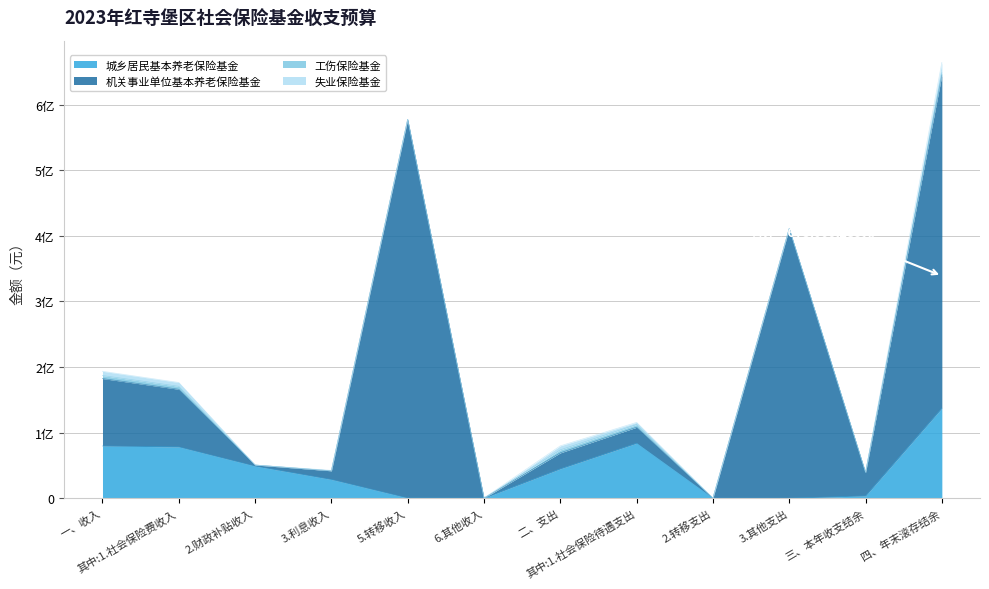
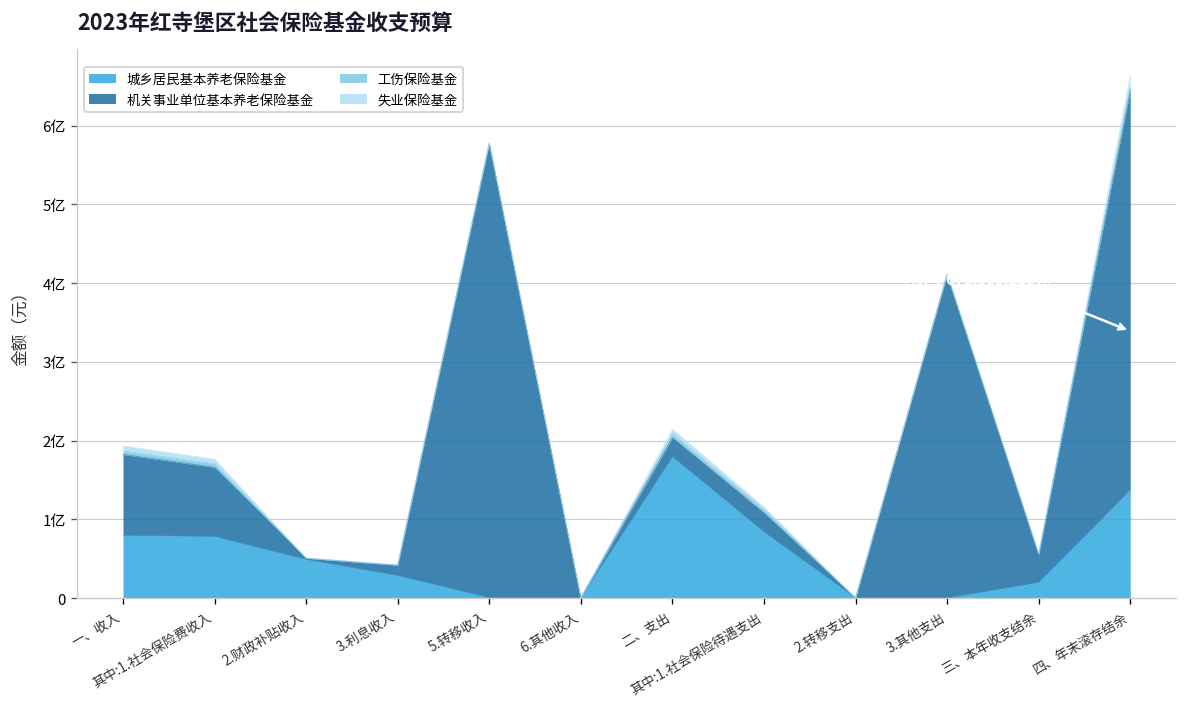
  {
    "城乡居民基本养老保险基金": {
      "一、收入": "0.8亿",
      "其中:1.社会保险费收入": "0.8亿",
      "3.利息收入": "0.3亿",
      "5.转移收入": "0.0亿",
-     "二、支出": "0.4亿",
+     "二、支出": "1.8亿",
      "其中:1.社会保险待遇支出": "0.8亿",
      "3.其他支出": "0.0亿",
-     "三、本年收支结余": "0.0亿",
+     "三、本年收支结余": "0.2亿",
      "四、年末滚存结余": "1.4亿"
    },
    "机关事业单位基本养老保险基金": {
      "一、收入": "1.0亿",
      "其中:1.社会保险费收入": "0.9亿",
      "二、支出": "0.2亿",
      "其中:1.社会保险待遇支出": "0.2亿"
    }
  }
